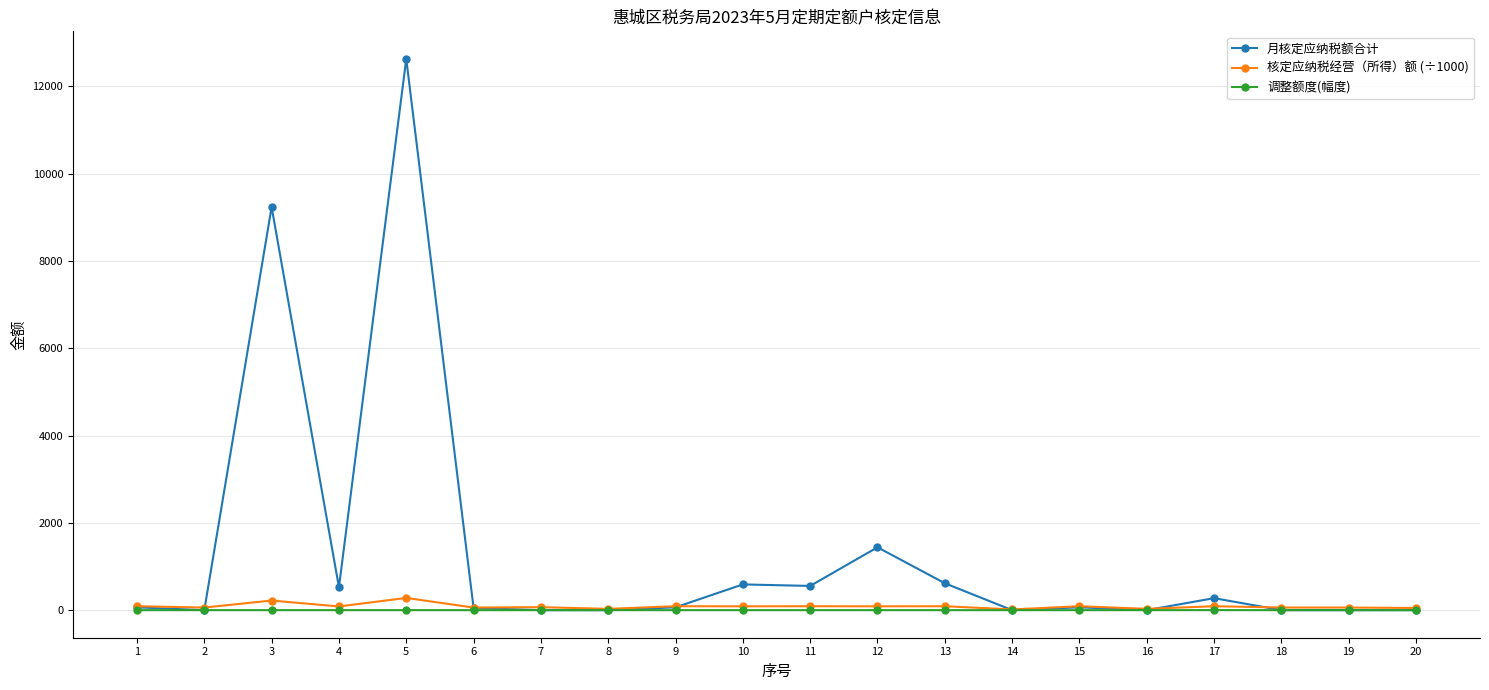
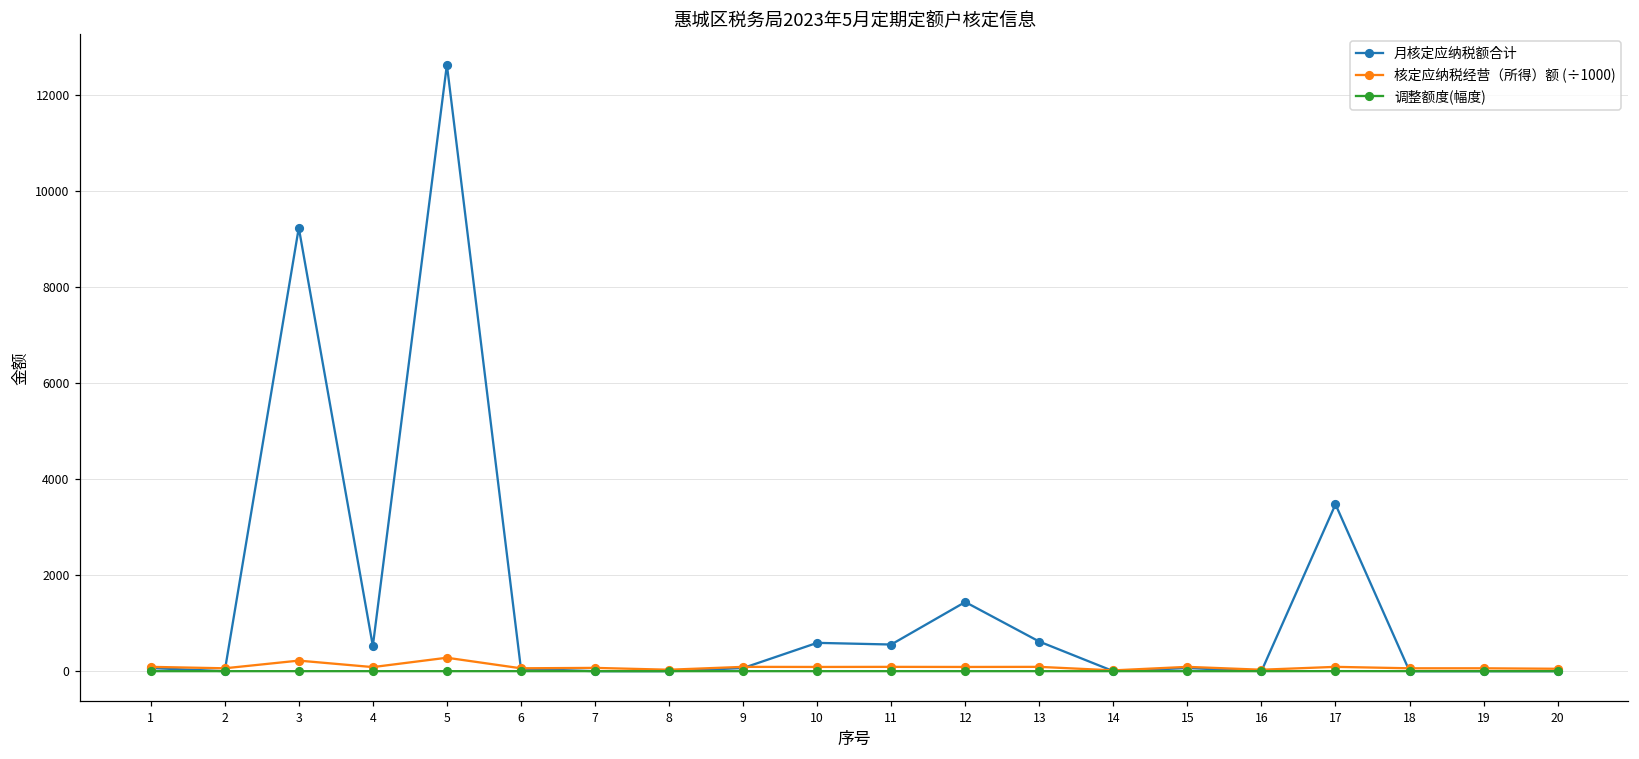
  {
    "月核定应纳税额合计": {
      "3": 9200,
      "4": 500,
      "5": 12600,
      "10": 600,
      "11": 600,
      "12": 1400,
      "13": 600,
-     "17": 300
+     "17": 3500
    },
    "核定应纳税经营（所得）额 (÷1000)": {
      "2": 100,
      "3": 200,
      "4": 100,
      "5": 300,
      "7": 100,
      "10": 100,
      "11": 100,
      "12": 100,
      "13": 100,
      "17": 100,
      "18": 100,
      "19": 100
    },
    "调整额度(幅度)": {
      "1": 0,
      "3": 0,
      "4": 0,
      "5": 0,
      "9": 0,
      "10": 0,
      "11": 0,
      "12": 0,
      "13": 0,
      "15": 0,
      "17": 0
    }
  }
